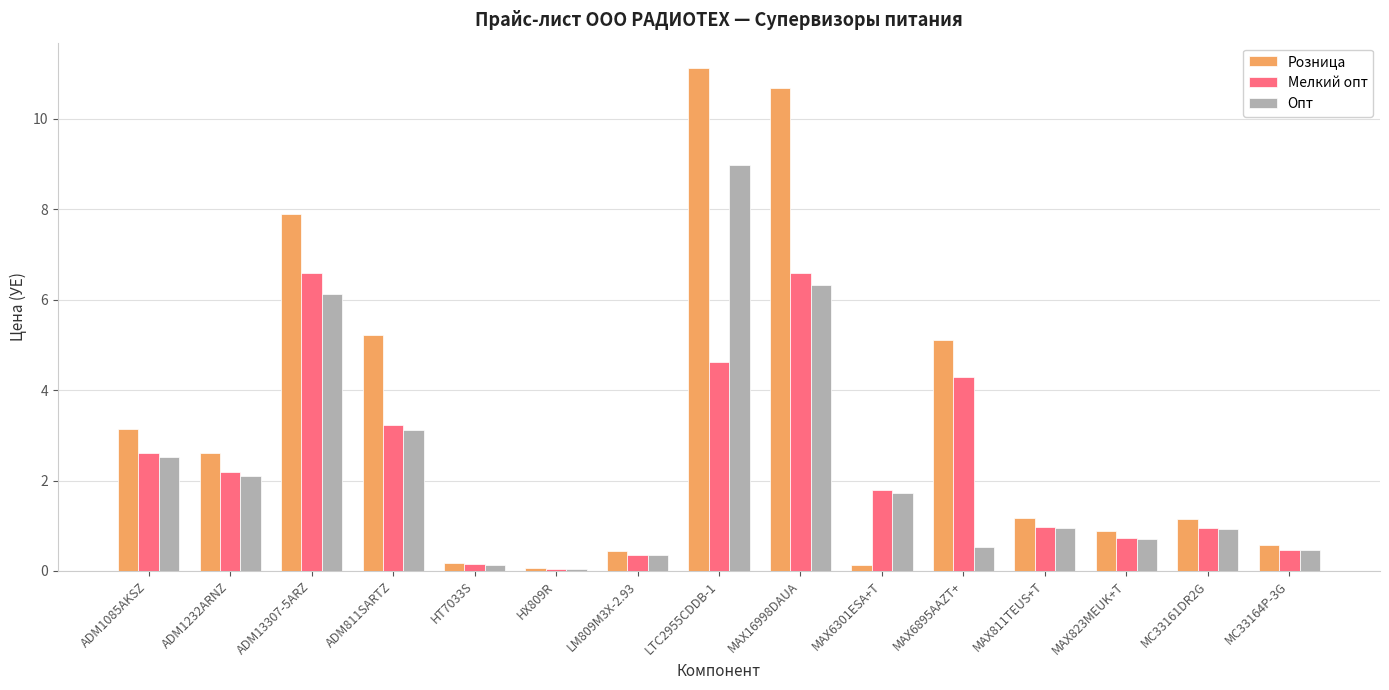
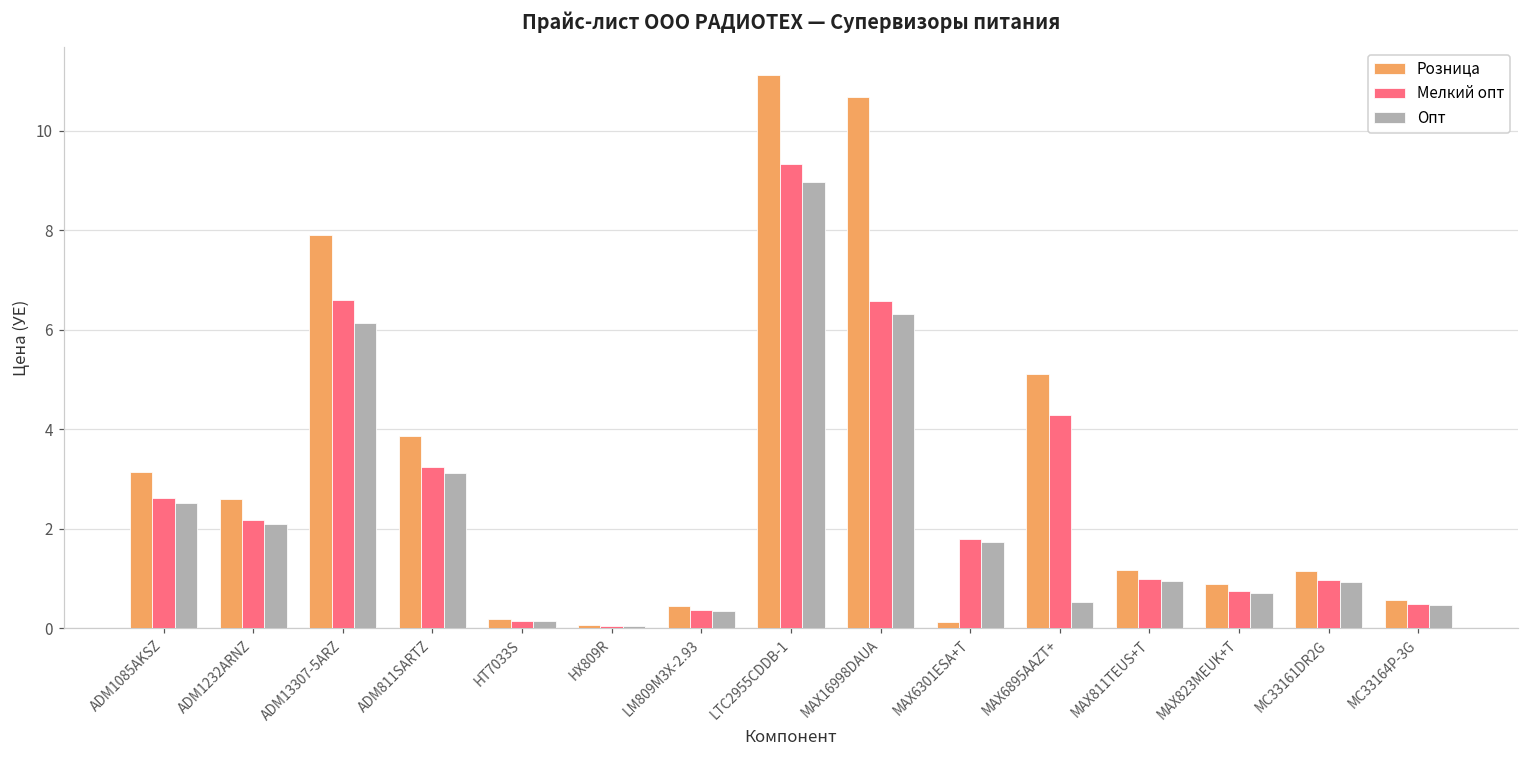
  {
    "Розница": {
      "ADM1085AKSZ": 3.1,
      "ADM1232ARNZ": 2.6,
      "ADM13307-5ARZ": 7.9,
-     "ADM811SARTZ": 5.2,
+     "ADM811SARTZ": 3.9,
      "HT7033S": 0.2,
      "HX809R": 0.1,
      "LM809M3X-2.93": 0.4,
      "LTC2955CDDB-1": 11.1,
      "MAX16998DAUA": 10.7,
      "MAX6301ESA+T": 0.1,
      "MAX6895AAZT+": 5.1,
      "MAX811TEUS+T": 1.2,
      "MAX823MEUK+T": 0.9,
      "MC33161DR2G": 1.1,
      "MC33164P-3G": 0.6
    },
    "Мелкий опт": {
      "ADM1085AKSZ": 2.6,
      "ADM1232ARNZ": 2.2,
      "ADM13307-5ARZ": 6.6,
      "ADM811SARTZ": 3.2,
      "HT7033S": 0.1,
      "LM809M3X-2.93": 0.4,
-     "LTC2955CDDB-1": 4.6,
+     "LTC2955CDDB-1": 9.3,
      "MAX16998DAUA": 6.6,
      "MAX6301ESA+T": 1.8,
      "MAX6895AAZT+": 4.3,
      "MAX811TEUS+T": 1.0,
      "MAX823MEUK+T": 0.7,
      "MC33161DR2G": 1.0,
      "MC33164P-3G": 0.5
    },
    "Опт": {
      "ADM1085AKSZ": 2.5,
      "ADM1232ARNZ": 2.1,
      "ADM13307-5ARZ": 6.1,
      "ADM811SARTZ": 3.1,
      "HT7033S": 0.1,
      "LM809M3X-2.93": 0.3,
      "LTC2955CDDB-1": 9.0,
      "MAX16998DAUA": 6.3,
      "MAX6301ESA+T": 1.7,
      "MAX6895AAZT+": 0.5,
      "MAX811TEUS+T": 0.9,
      "MAX823MEUK+T": 0.7,
      "MC33161DR2G": 0.9,
      "MC33164P-3G": 0.5
    }
  }
